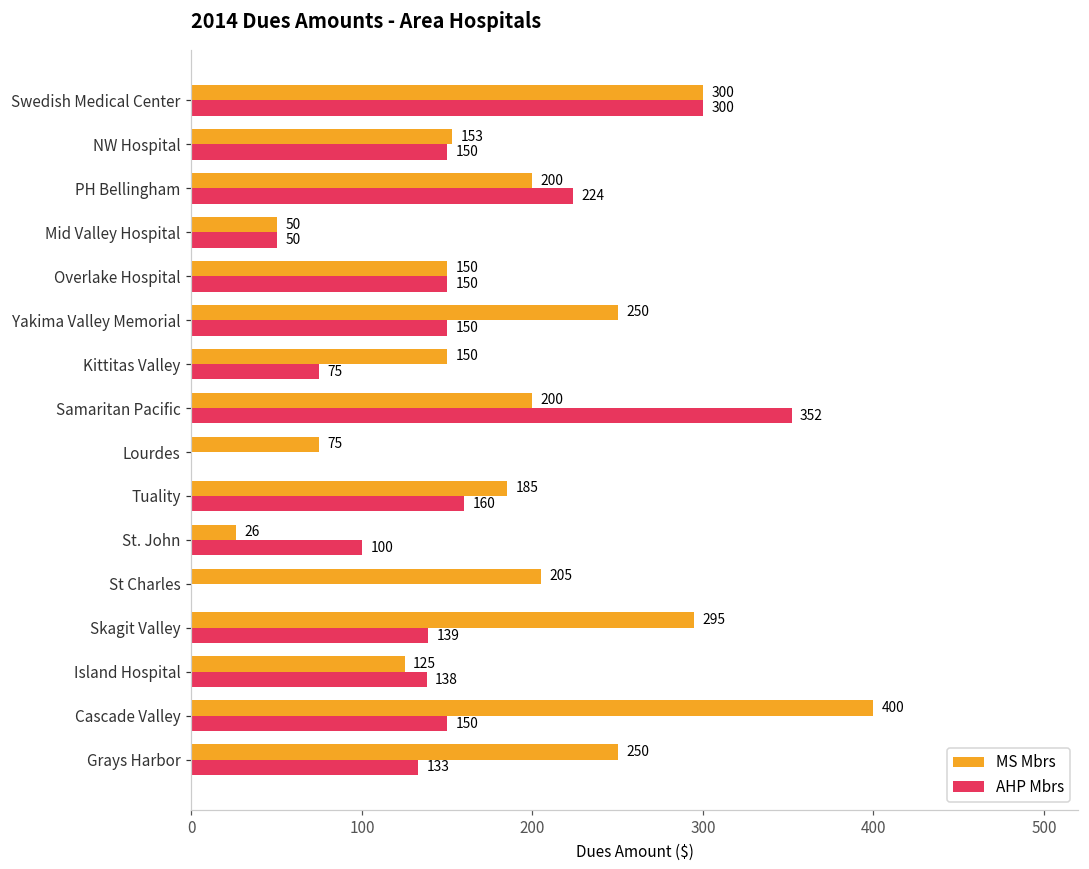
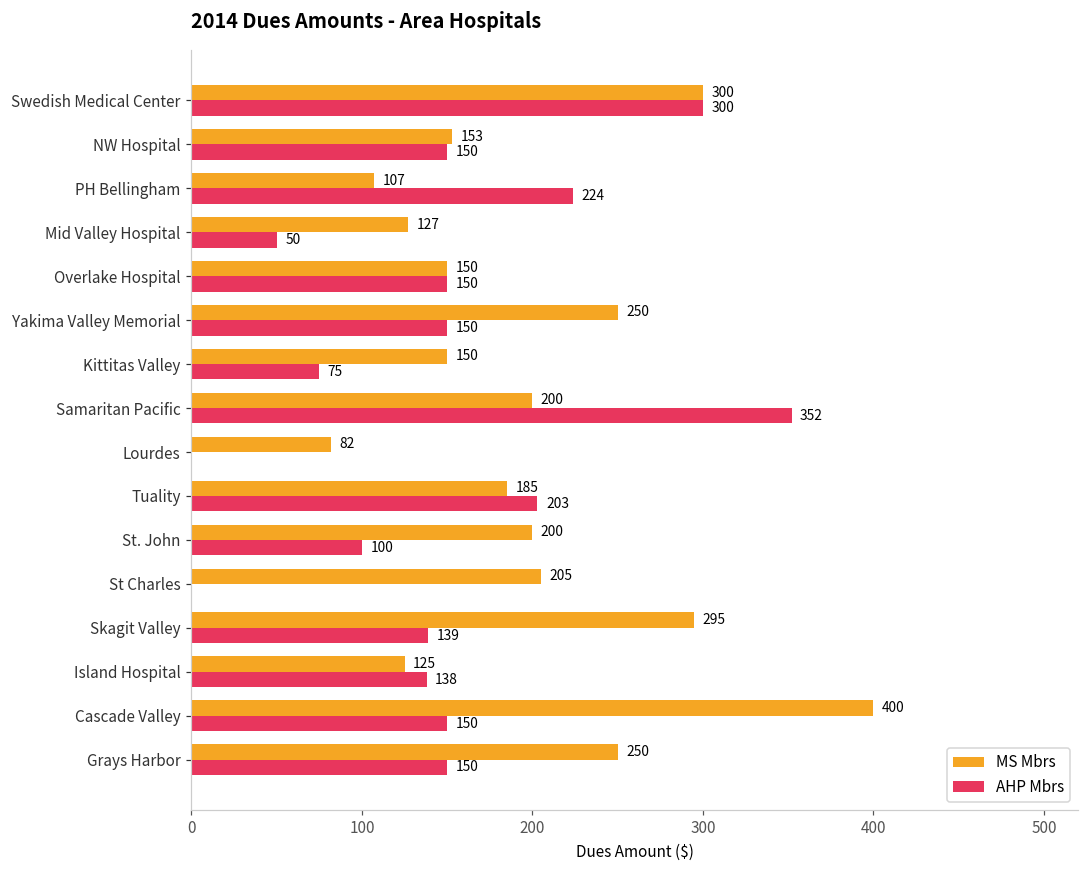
  {
    "MS Mbrs": {
      "Swedish Medical Center": 300,
      "NW Hospital": 153,
-     "PH Bellingham": 200,
-     "Mid Valley Hospital": 50,
+     "PH Bellingham": 107,
+     "Mid Valley Hospital": 127,
      "Overlake Hospital": 150,
      "Yakima Valley Memorial": 250,
      "Kittitas Valley": 150,
      "Samaritan Pacific": 200,
-     "Lourdes": 75,
+     "Lourdes": 82,
      "Tuality": 185,
-     "St. John": 26,
+     "St. John": 200,
      "St Charles": 205,
      "Skagit Valley": 295,
      "Island Hospital": 125,
      "Cascade Valley": 400,
      "Grays Harbor": 250
    },
    "AHP Mbrs": {
      "Swedish Medical Center": 300,
      "NW Hospital": 150,
      "PH Bellingham": 224,
      "Mid Valley Hospital": 50,
      "Overlake Hospital": 150,
      "Yakima Valley Memorial": 150,
      "Kittitas Valley": 75,
      "Samaritan Pacific": 352,
-     "Tuality": 160,
+     "Tuality": 203,
      "St. John": 100,
      "Skagit Valley": 139,
      "Island Hospital": 138,
      "Cascade Valley": 150,
-     "Grays Harbor": 133
+     "Grays Harbor": 150
    }
  }
